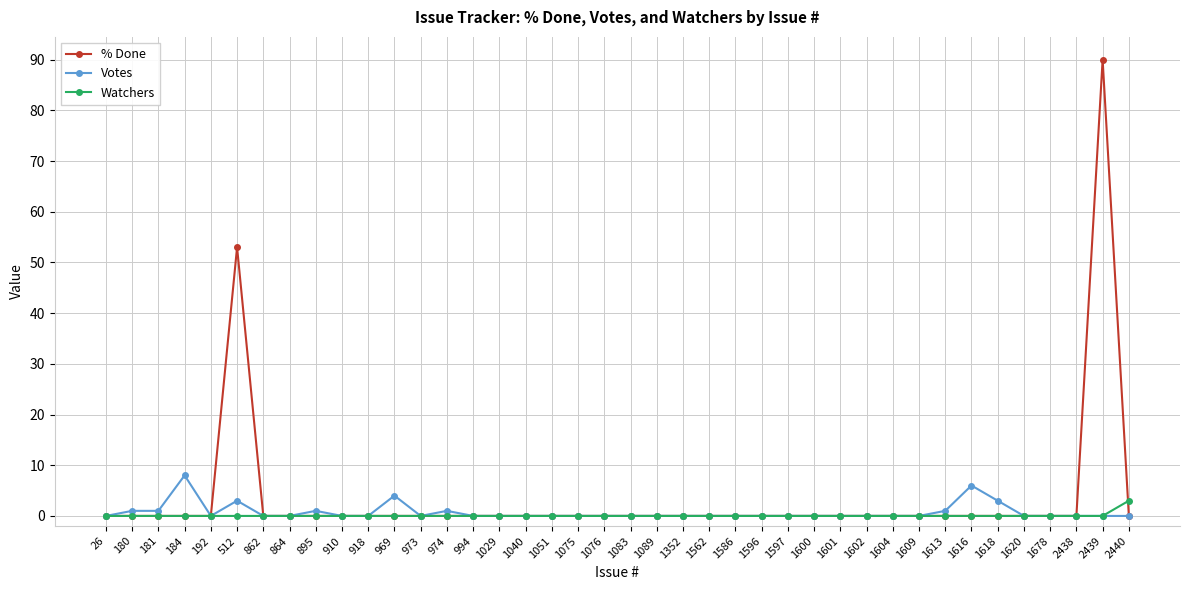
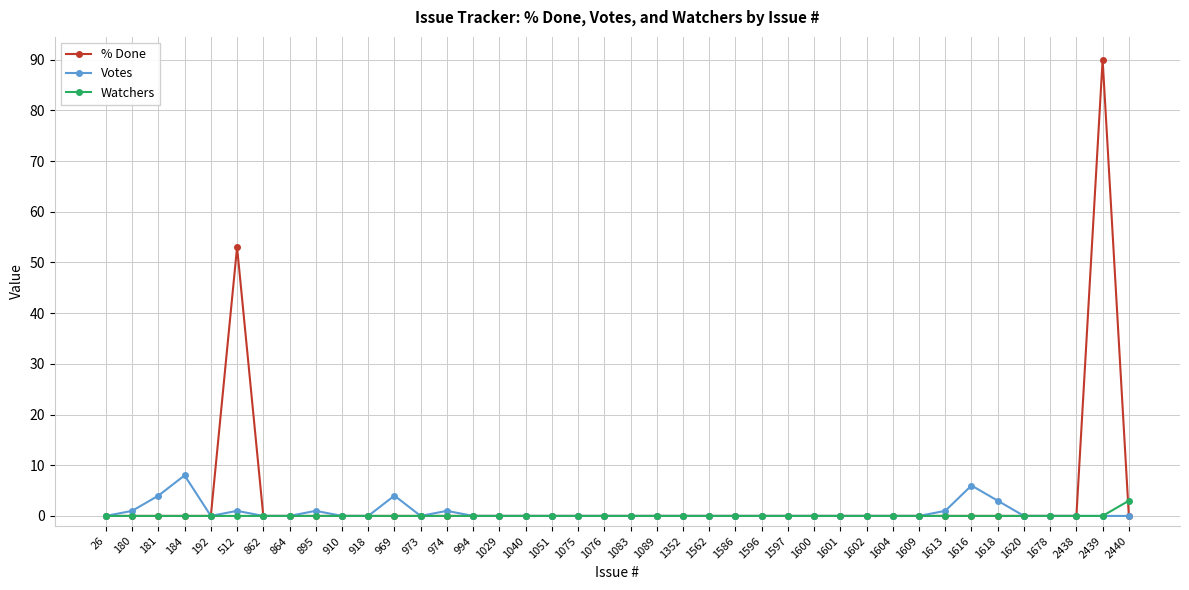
  {
    "% Done": {
      "512": 53,
      "2439": 90
    },
    "Votes": {
      "180": 1,
-     "181": 1,
+     "181": 4,
      "184": 8,
-     "512": 3,
+     "512": 1,
      "895": 1,
      "969": 4,
      "974": 1,
      "1613": 1,
      "1616": 6,
      "1618": 3
    },
    "Watchers": {
      "512": 0,
      "2440": 3
    }
  }
